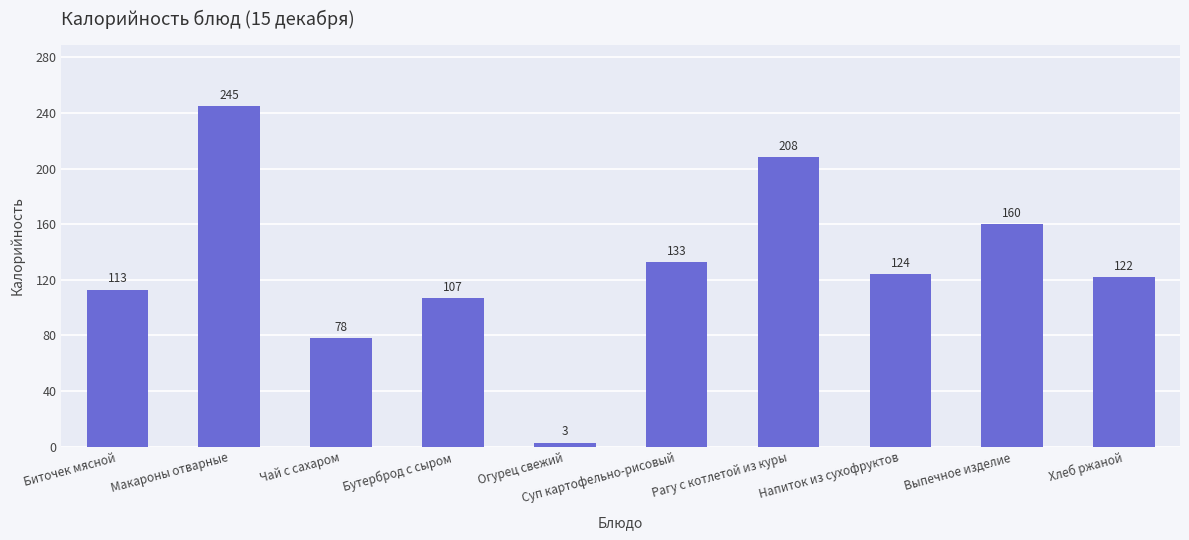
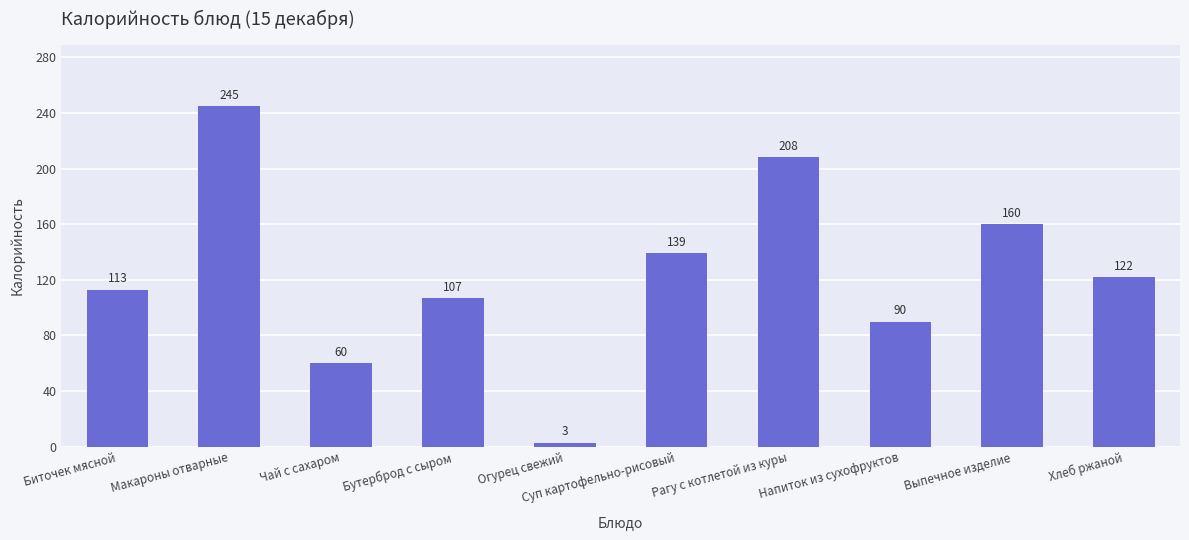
  {
    "Биточек мясной": 113,
    "Макароны отварные": 245,
-   "Чай с сахаром": 78,
+   "Чай с сахаром": 60,
    "Бутерброд с сыром": 107,
    "Огурец свежий": 3,
-   "Суп картофельно-рисовый": 133,
+   "Суп картофельно-рисовый": 139,
    "Рагу с котлетой из куры": 208,
-   "Напиток из сухофруктов": 124,
+   "Напиток из сухофруктов": 90,
    "Выпечное изделие": 160,
    "Хлеб ржаной": 122
  }
